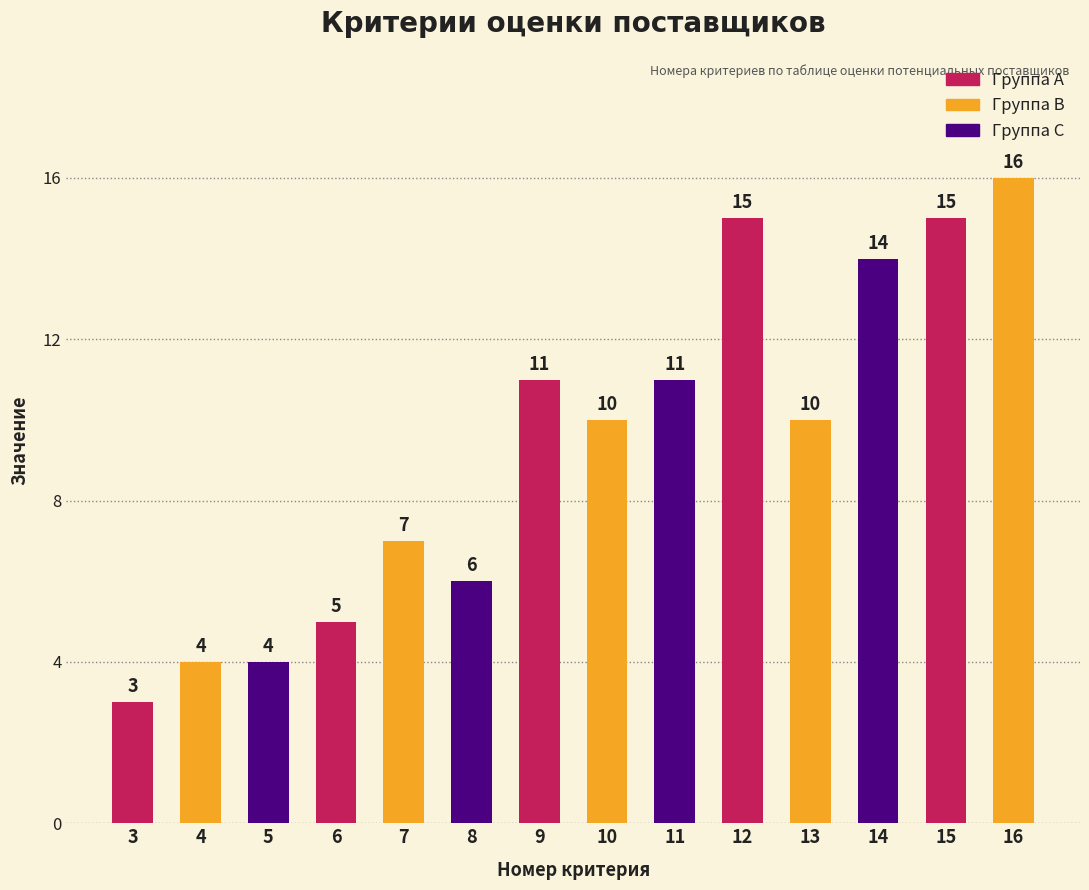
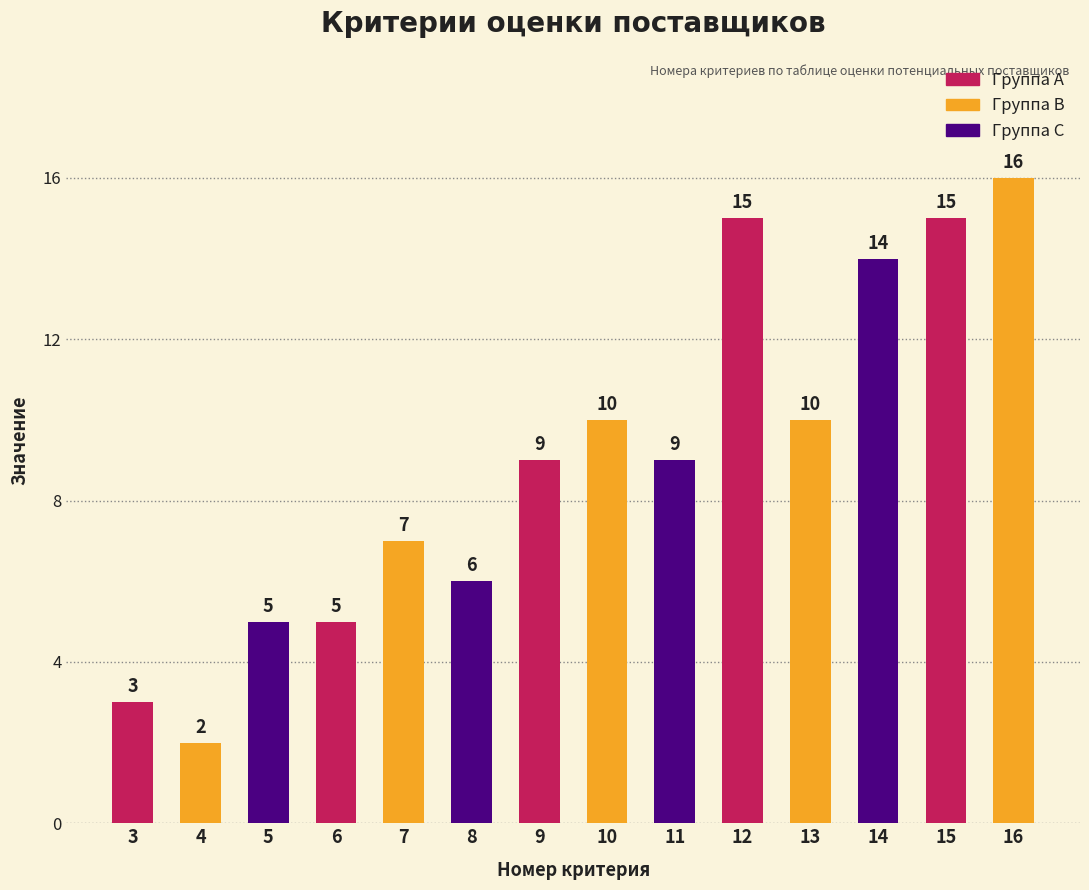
  {
    "3": 3,
-   "4": 4,
-   "5": 4,
+   "4": 2,
+   "5": 5,
    "6": 5,
    "7": 7,
    "8": 6,
-   "9": 11,
+   "9": 9,
    "10": 10,
-   "11": 11,
+   "11": 9,
    "12": 15,
    "13": 10,
    "14": 14,
    "15": 15,
    "16": 16
  }
